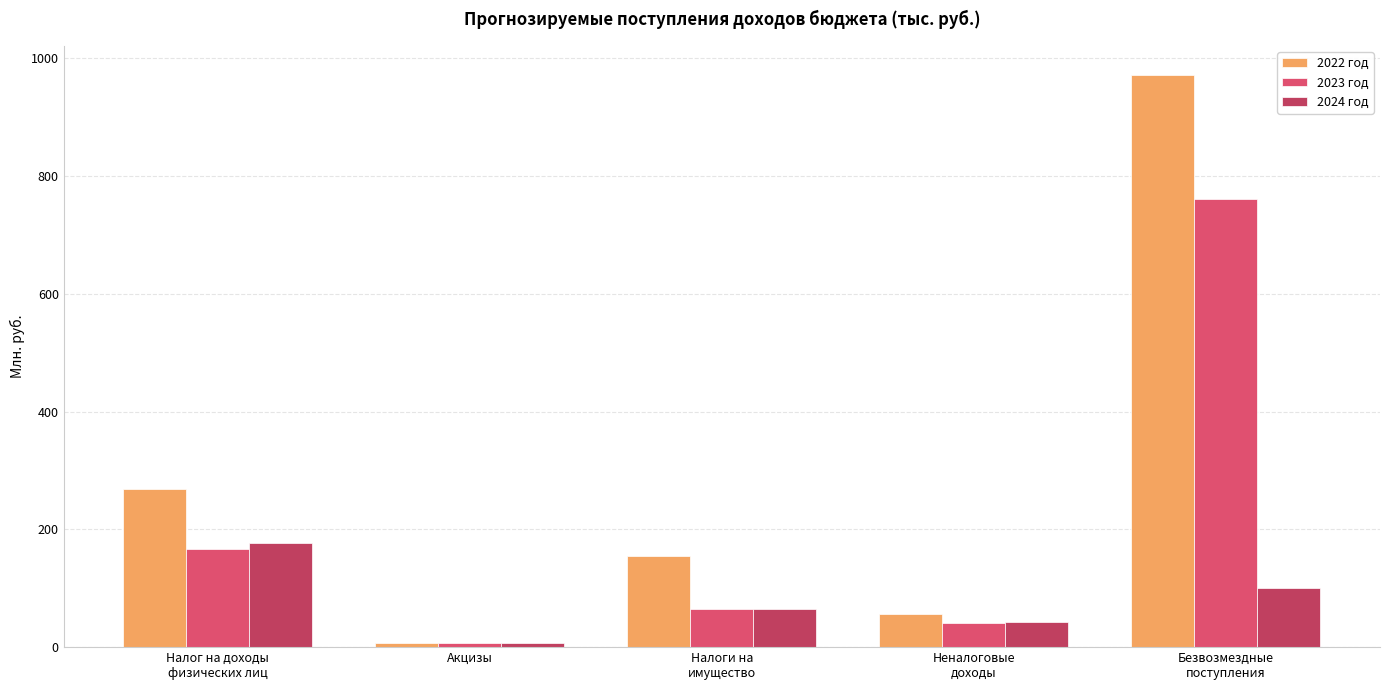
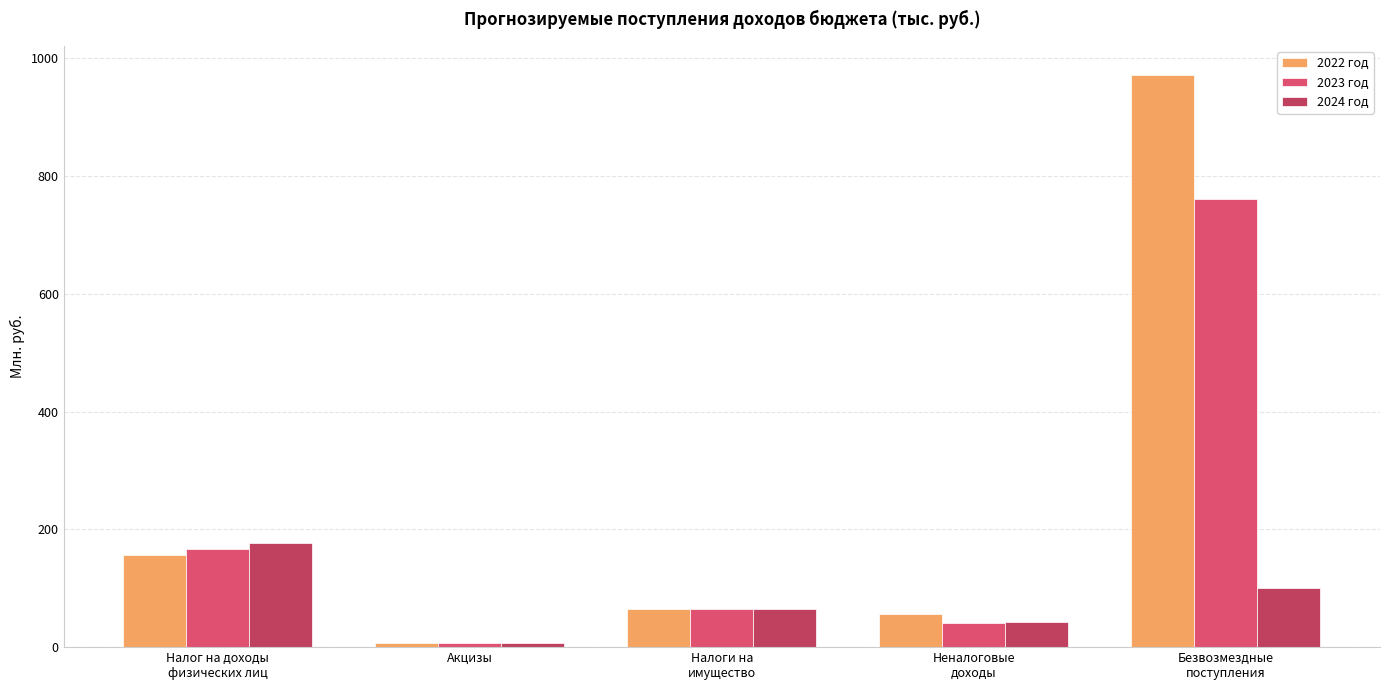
  {
    "2022 год": {
-     "Налог на доходы физических лиц": 270,
+     "Налог на доходы физических лиц": 160,
      "Акцизы": 10,
-     "Налоги на имущество": 160,
+     "Налоги на имущество": 60,
      "Неналоговые доходы": 60,
      "Безвозмездные поступления": 970
    }
  }
